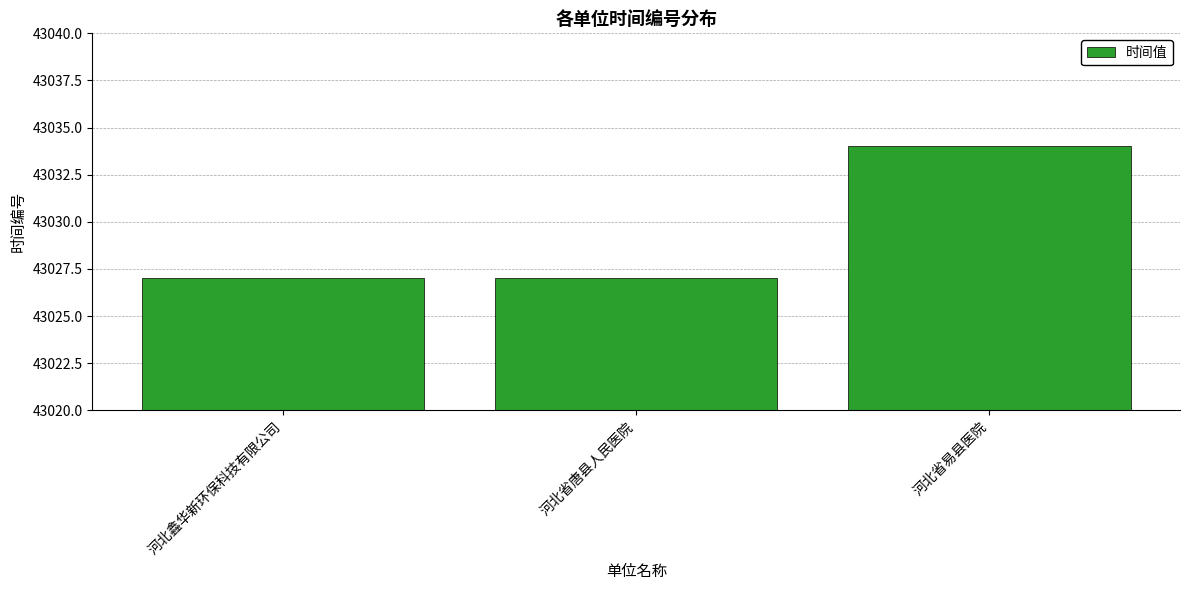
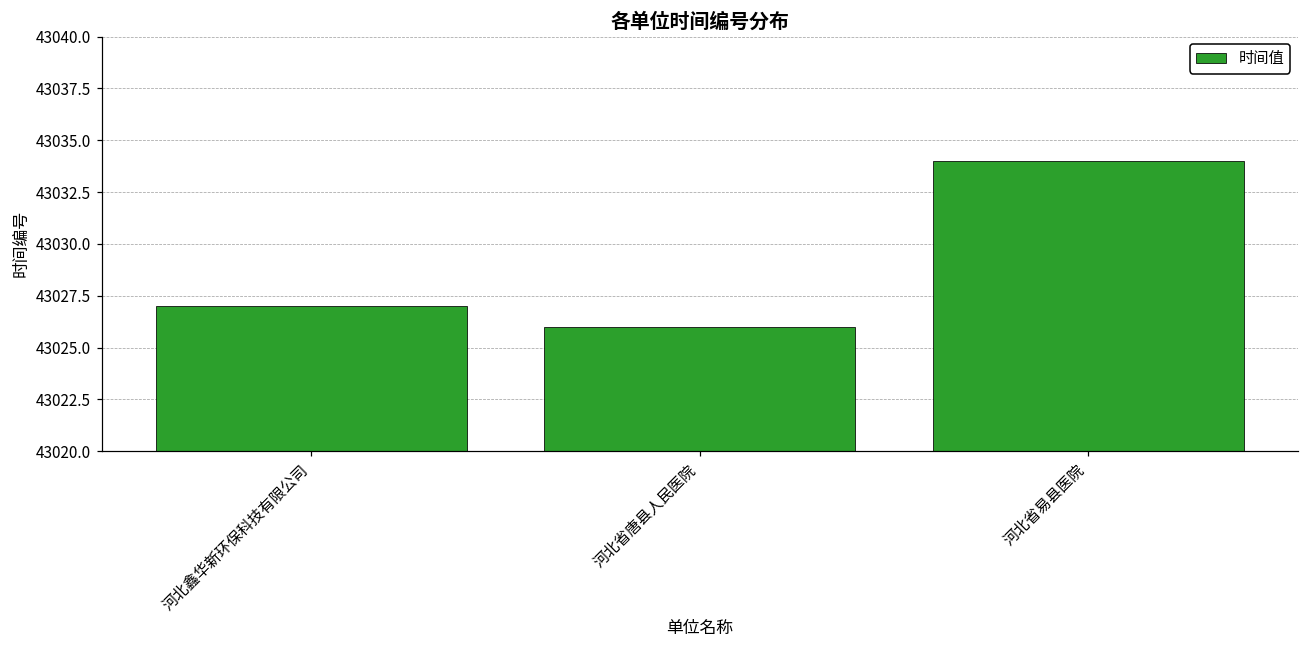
  {
    "河北鑫华新环保科技有限公司": 43027,
-   "河北省唐县人民医院": 43027,
+   "河北省唐县人民医院": 43026,
    "河北省易县医院": 43034
  }
